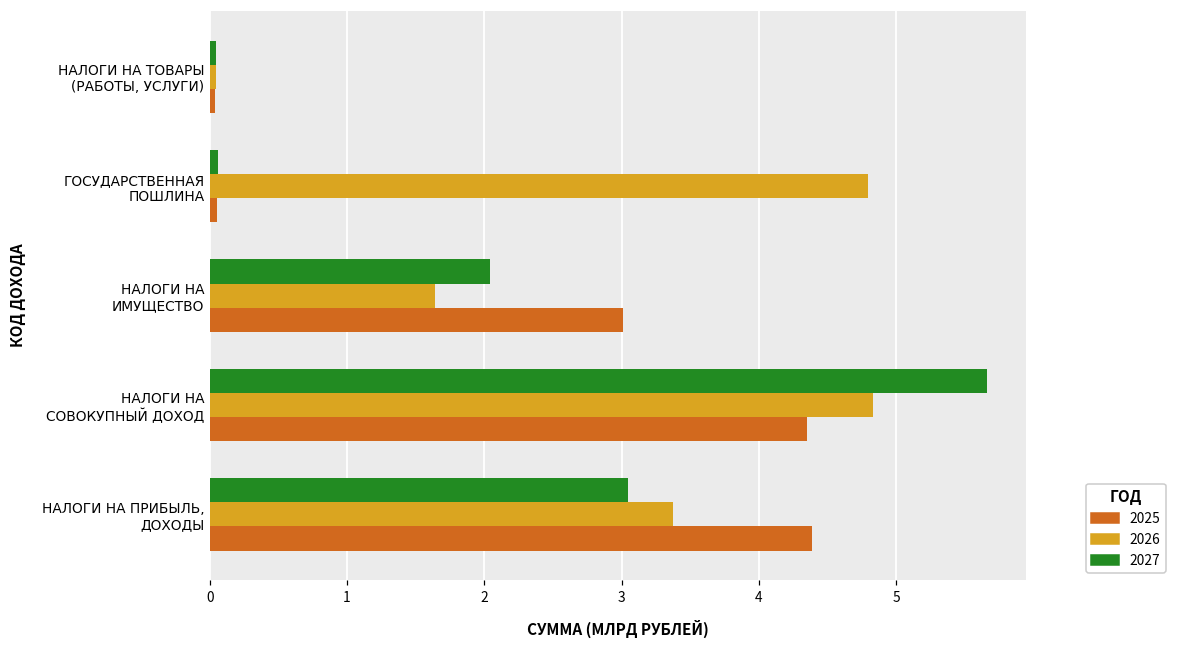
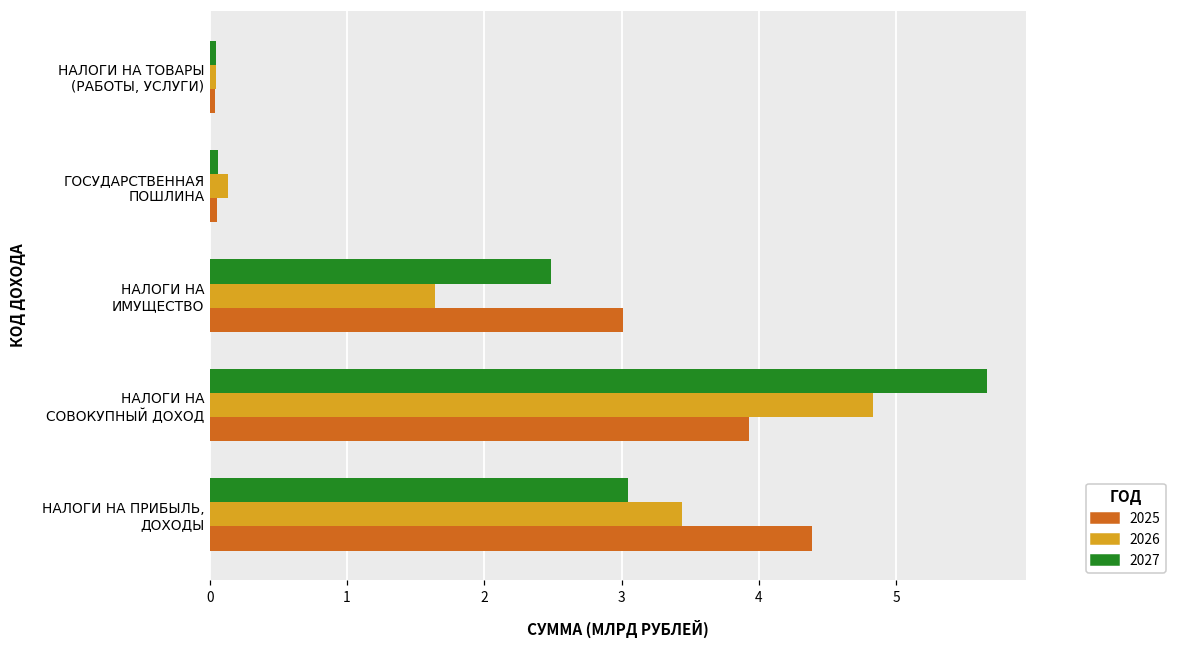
  {
    "2025": {
      "НАЛОГИ НА ТОВАРЫ (РАБОТЫ, УСЛУГИ)": 0.04,
      "ГОСУДАРСТВЕННАЯ ПОШЛИНА": 0.05,
      "НАЛОГИ НА ИМУЩЕСТВО": 3.01,
-     "НАЛОГИ НА СОВОКУПНЫЙ ДОХОД": 4.35,
+     "НАЛОГИ НА СОВОКУПНЫЙ ДОХОД": 3.93,
      "НАЛОГИ НА ПРИБЫЛЬ, ДОХОДЫ": 4.39
    },
    "2026": {
      "НАЛОГИ НА ТОВАРЫ (РАБОТЫ, УСЛУГИ)": 0.04,
-     "ГОСУДАРСТВЕННАЯ ПОШЛИНА": 4.79,
+     "ГОСУДАРСТВЕННАЯ ПОШЛИНА": 0.13,
      "НАЛОГИ НА ИМУЩЕСТВО": 1.64,
      "НАЛОГИ НА СОВОКУПНЫЙ ДОХОД": 4.83,
-     "НАЛОГИ НА ПРИБЫЛЬ, ДОХОДЫ": 3.37
+     "НАЛОГИ НА ПРИБЫЛЬ, ДОХОДЫ": 3.44
    },
    "2027": {
      "НАЛОГИ НА ТОВАРЫ (РАБОТЫ, УСЛУГИ)": 0.05,
      "ГОСУДАРСТВЕННАЯ ПОШЛИНА": 0.06,
-     "НАЛОГИ НА ИМУЩЕСТВО": 2.04,
+     "НАЛОГИ НА ИМУЩЕСТВО": 2.48,
      "НАЛОГИ НА СОВОКУПНЫЙ ДОХОД": 5.66,
      "НАЛОГИ НА ПРИБЫЛЬ, ДОХОДЫ": 3.05
    }
  }
